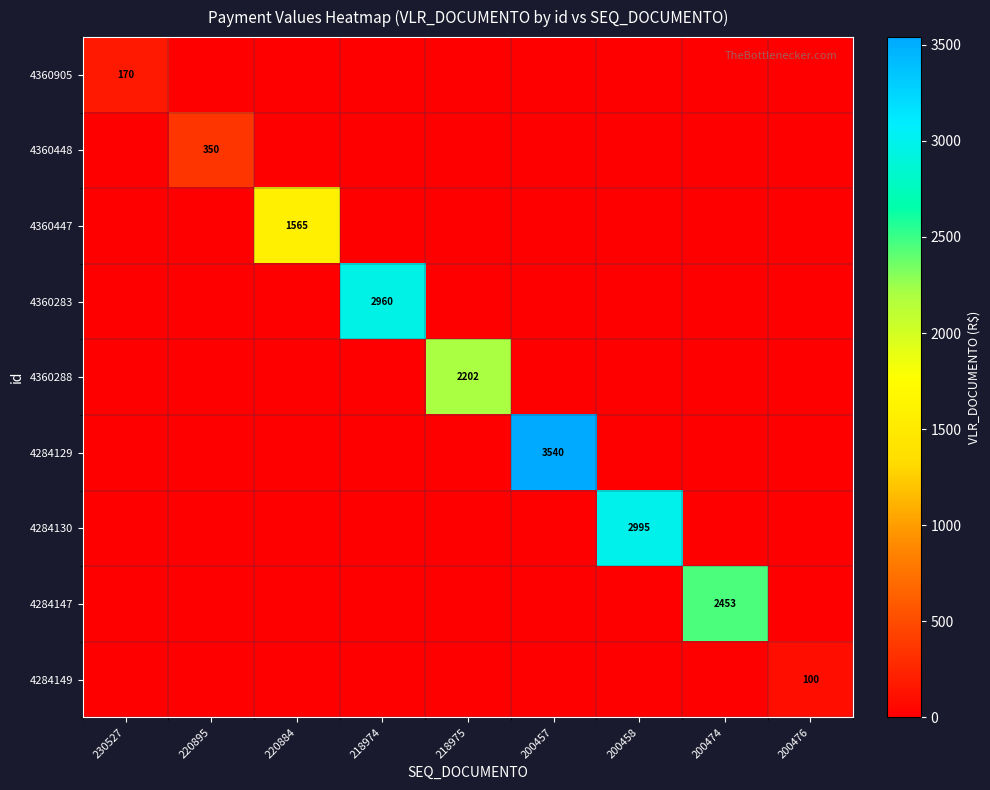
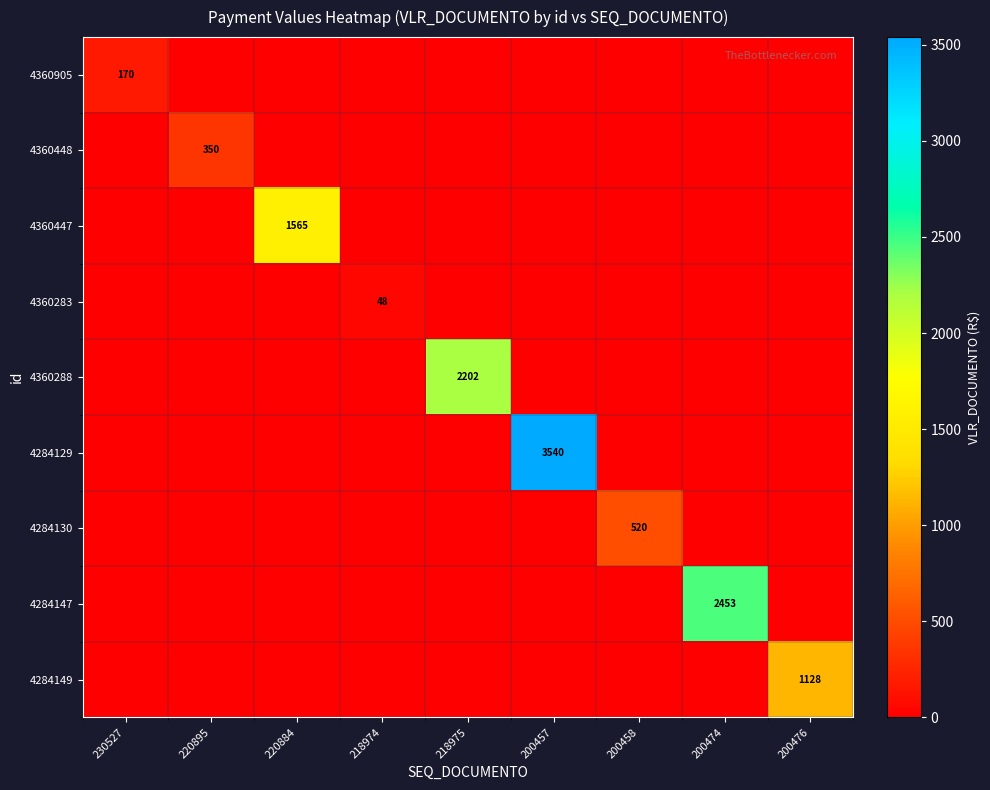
  {
    "4360905": {
      "230527": 170
    },
    "4360448": {
      "220895": 350
    },
    "4360447": {
      "220884": 1565
    },
    "4360283": {
-     "218974": 2960
+     "218974": 48
    },
    "4360288": {
      "218975": 2202
    },
    "4284129": {
      "200457": 3540
    },
    "4284130": {
-     "200458": 2995
+     "200458": 520
    },
    "4284147": {
      "200474": 2453
    },
    "4284149": {
-     "200476": 100
+     "200476": 1128
    }
  }
